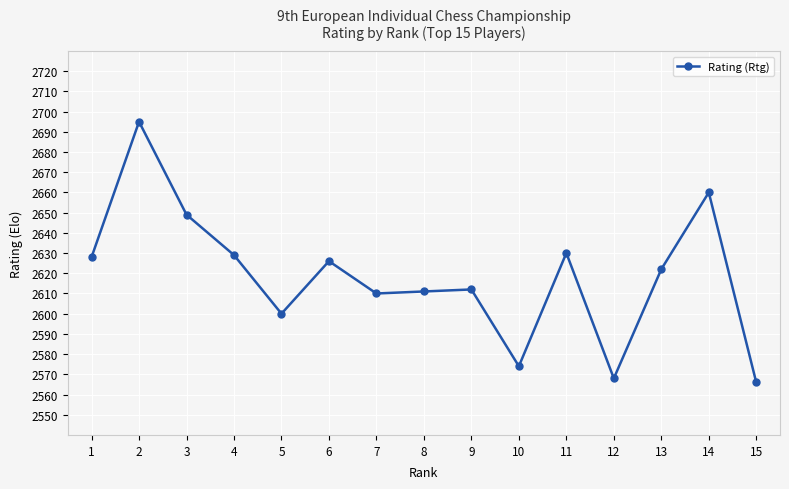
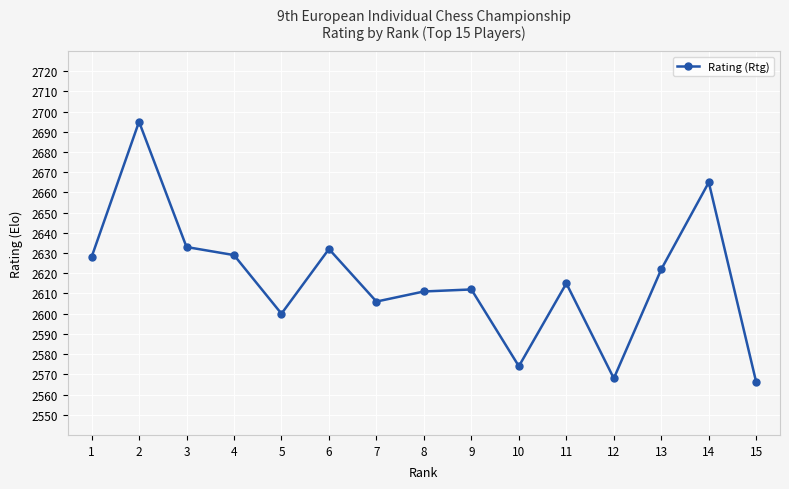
  {
    "1": 2628,
    "2": 2695,
-   "3": 2649,
+   "3": 2633,
    "4": 2629,
    "5": 2600,
-   "6": 2626,
-   "7": 2610,
+   "6": 2632,
+   "7": 2606,
    "8": 2611,
    "9": 2612,
    "10": 2574,
-   "11": 2630,
+   "11": 2615,
    "12": 2568,
    "13": 2622,
-   "14": 2660,
+   "14": 2665,
    "15": 2566
  }
